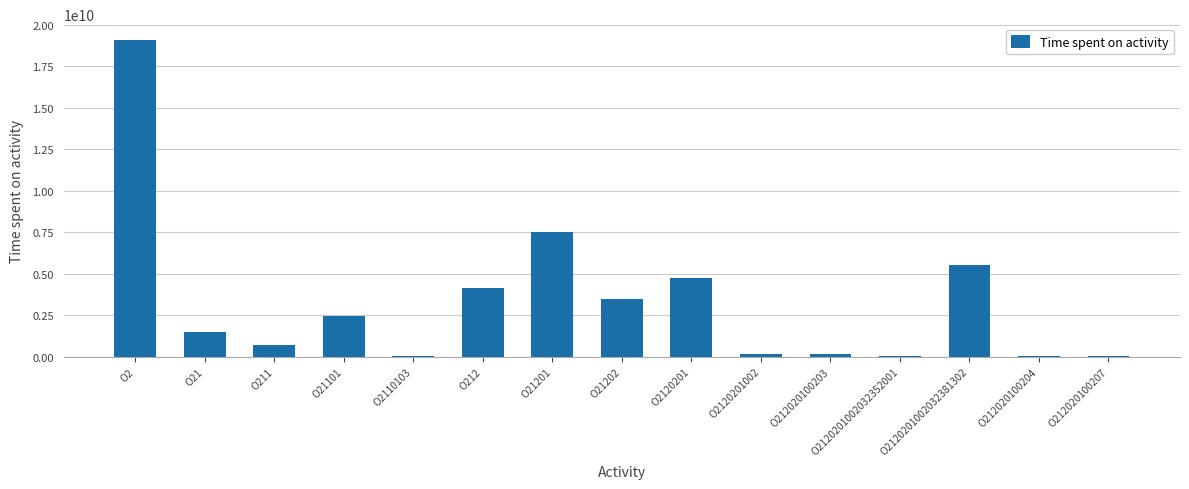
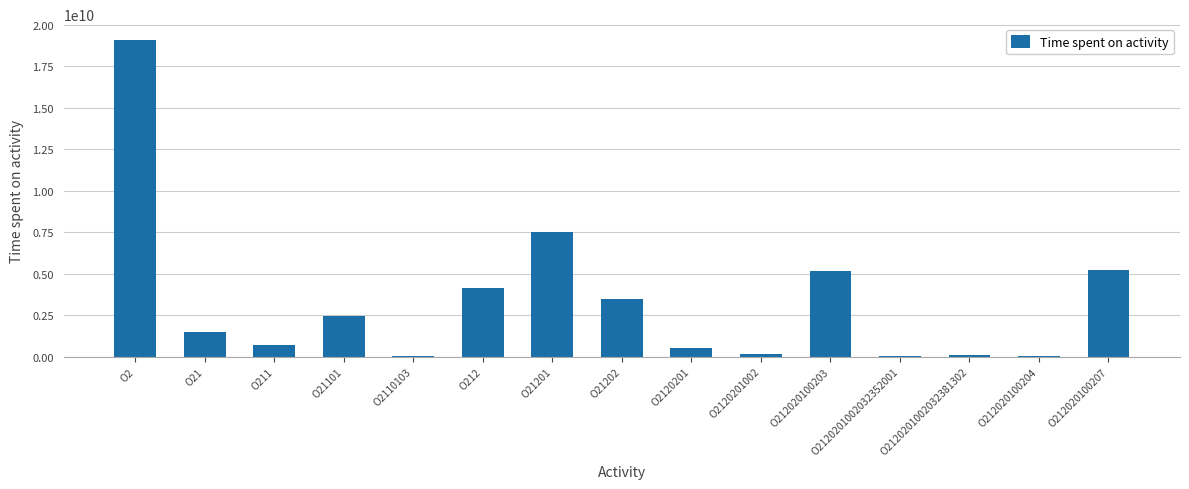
  {
    "O2": 19100000000,
    "O21": 1500000000,
    "O211": 700000000,
    "O21101": 2500000000,
    "O212": 4100000000,
    "O21201": 7500000000,
    "O21202": 3500000000,
-   "O2120201": 4700000000,
+   "O2120201": 500000000,
    "O2120201002": 200000000,
-   "O212020100203": 100000000,
-   "O2120201002032381302": 5500000000,
-   "O212020100207": 0
+   "O212020100203": 5100000000,
+   "O2120201002032381302": 100000000,
+   "O212020100207": 5200000000
  }
